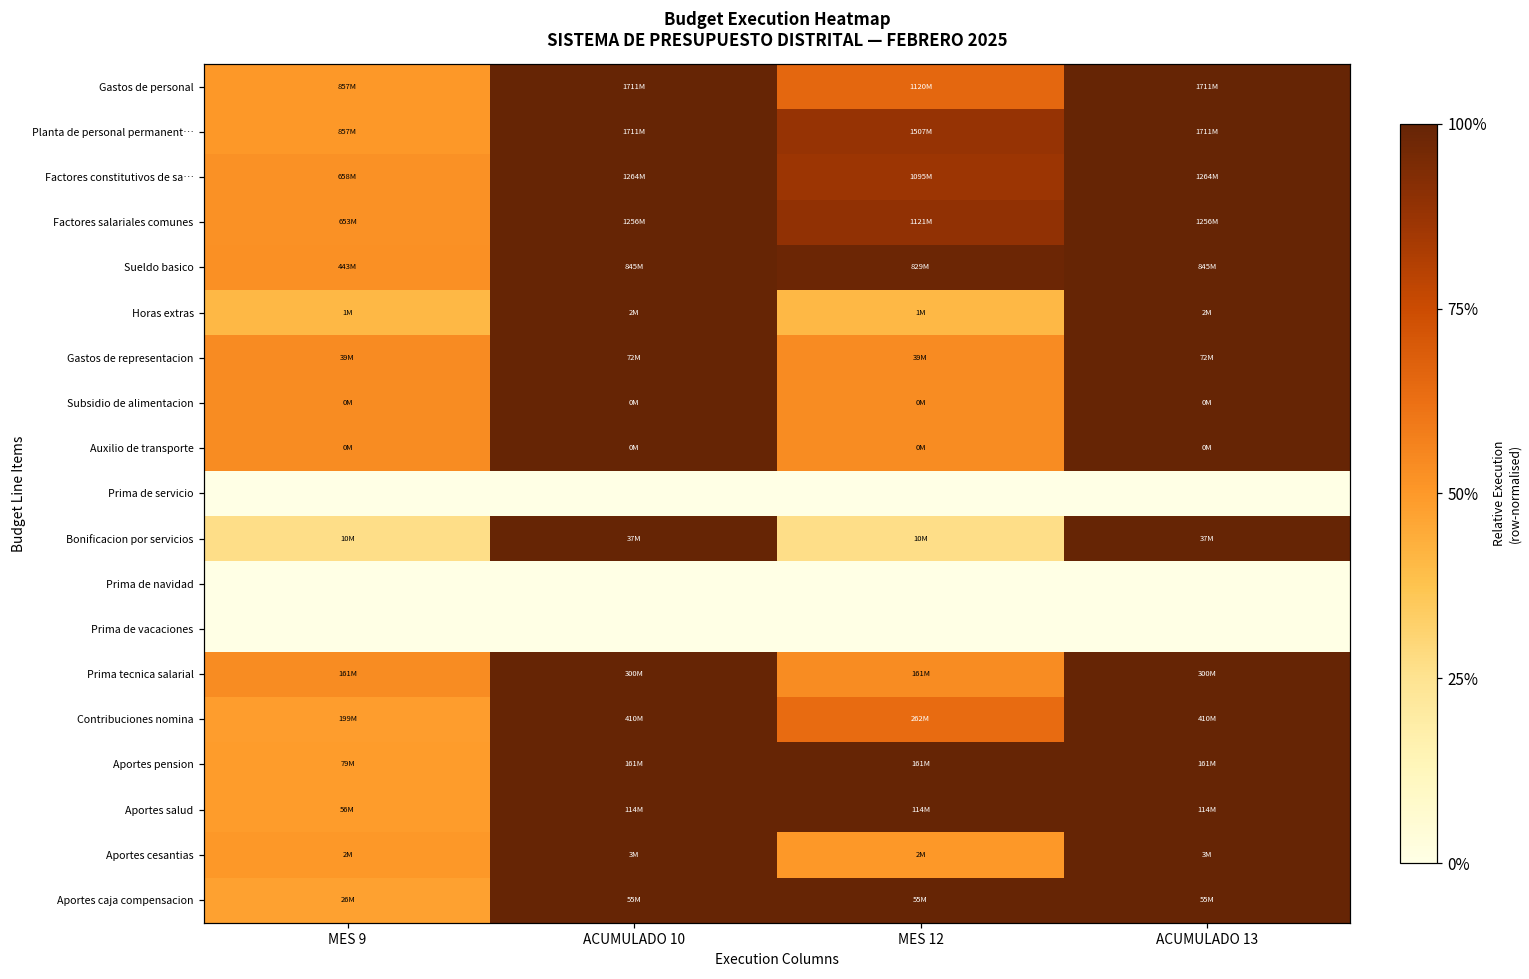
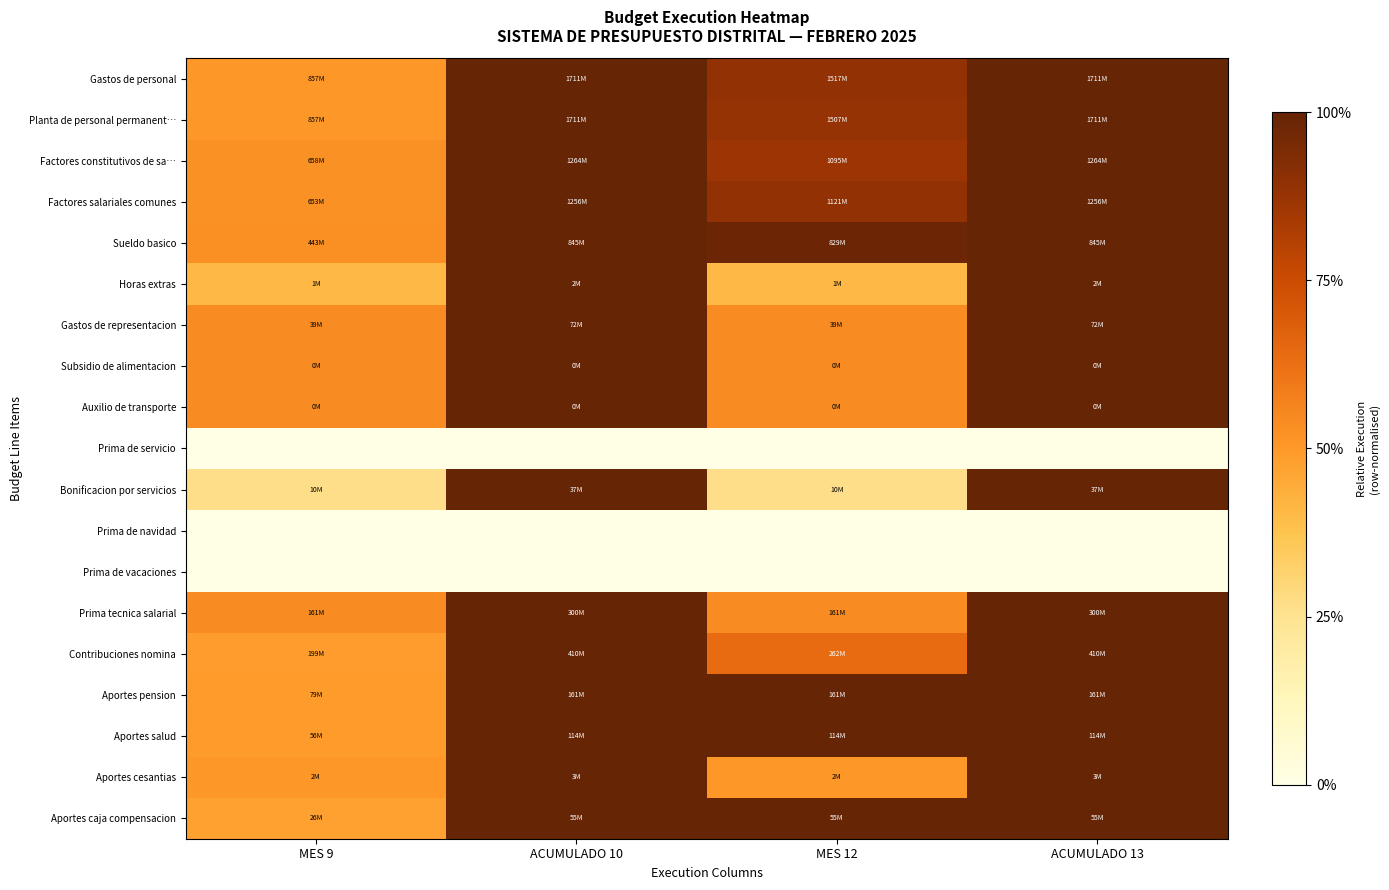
  {
    "Gastos de personal": {
      "MES 9": "857M",
      "ACUMULADO 10": "1711M",
-     "MES 12": "1120M",
+     "MES 12": "1517M",
      "ACUMULADO 13": "1711M"
    },
    "Planta de personal permanent…": {
      "MES 9": "857M",
      "ACUMULADO 10": "1711M",
      "MES 12": "1507M",
      "ACUMULADO 13": "1711M"
    },
    "Factores constitutivos de sa…": {
      "MES 9": "658M",
      "ACUMULADO 10": "1264M",
      "MES 12": "1095M",
      "ACUMULADO 13": "1264M"
    },
    "Factores salariales comunes": {
      "MES 9": "653M",
      "ACUMULADO 10": "1256M",
      "MES 12": "1121M",
      "ACUMULADO 13": "1256M"
    },
    "Sueldo basico": {
      "MES 9": "443M",
      "ACUMULADO 10": "845M",
      "MES 12": "829M",
      "ACUMULADO 13": "845M"
    },
    "Horas extras": {
      "MES 9": "1M",
      "ACUMULADO 10": "2M",
      "MES 12": "1M",
      "ACUMULADO 13": "2M"
    },
    "Gastos de representacion": {
      "MES 9": "39M",
      "ACUMULADO 10": "72M",
      "MES 12": "39M",
      "ACUMULADO 13": "72M"
    },
    "Subsidio de alimentacion": {
      "MES 9": "0M",
      "ACUMULADO 10": "0M",
      "MES 12": "0M",
      "ACUMULADO 13": "0M"
    },
    "Auxilio de transporte": {
      "MES 9": "0M",
      "ACUMULADO 10": "0M",
      "MES 12": "0M",
      "ACUMULADO 13": "0M"
    },
    "Bonificacion por servicios": {
      "MES 9": "10M",
      "ACUMULADO 10": "37M",
      "MES 12": "10M",
      "ACUMULADO 13": "37M"
    },
    "Prima tecnica salarial": {
      "MES 9": "161M",
      "ACUMULADO 10": "300M",
      "MES 12": "161M",
      "ACUMULADO 13": "300M"
    },
    "Contribuciones nomina": {
      "MES 9": "199M",
      "ACUMULADO 10": "410M",
      "MES 12": "262M",
      "ACUMULADO 13": "410M"
    },
    "Aportes pension": {
      "MES 9": "79M",
      "ACUMULADO 10": "161M",
      "MES 12": "161M",
      "ACUMULADO 13": "161M"
    },
    "Aportes salud": {
      "MES 9": "56M",
      "ACUMULADO 10": "114M",
      "MES 12": "114M",
      "ACUMULADO 13": "114M"
    },
    "Aportes cesantias": {
      "MES 9": "2M",
      "ACUMULADO 10": "3M",
      "MES 12": "2M",
      "ACUMULADO 13": "3M"
    },
    "Aportes caja compensacion": {
      "MES 9": "26M",
      "ACUMULADO 10": "55M",
      "MES 12": "55M",
      "ACUMULADO 13": "55M"
    }
  }
